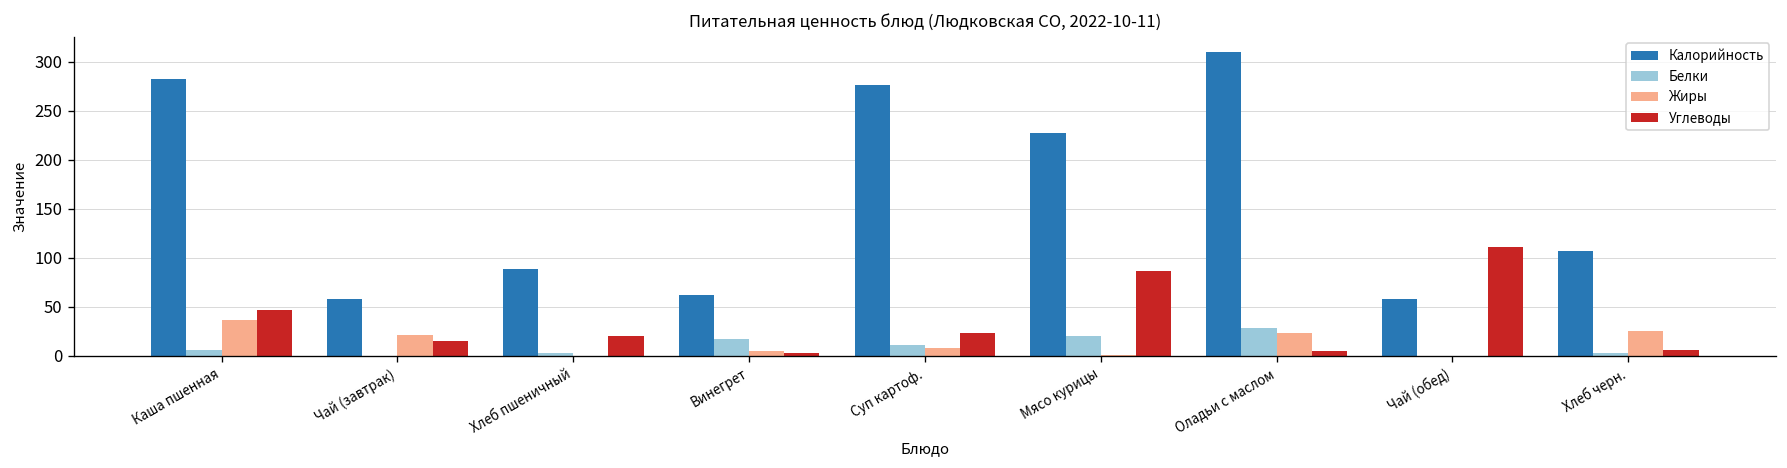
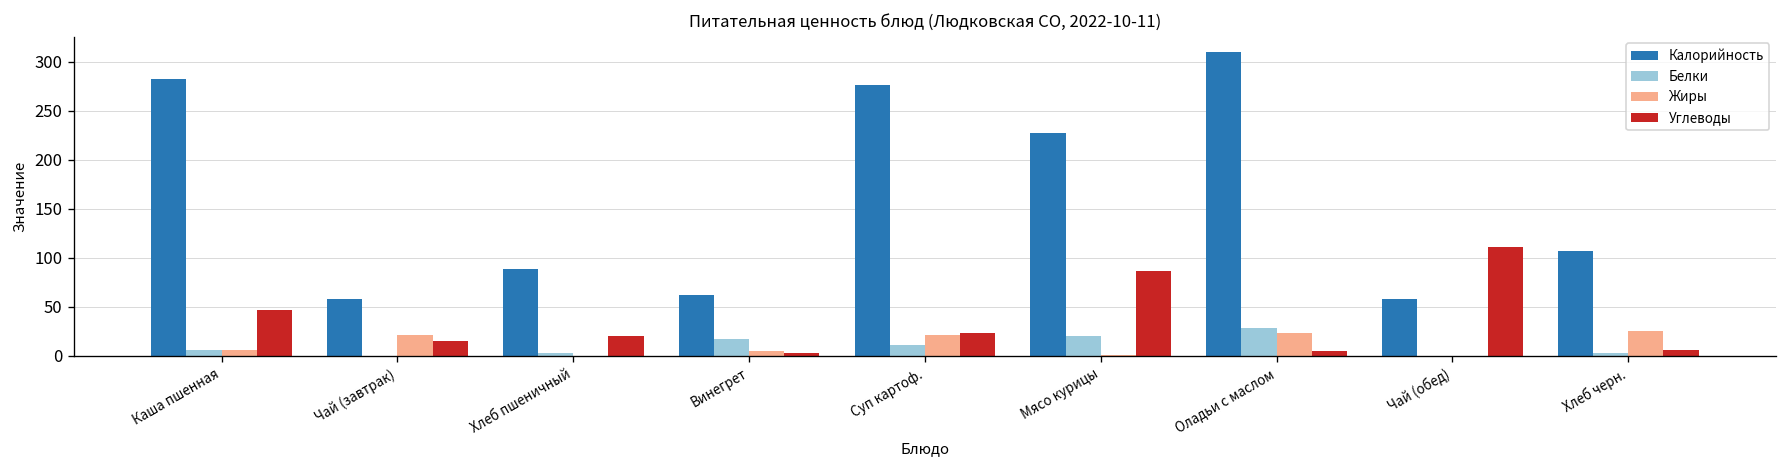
  {
    "Калорийность": {
      "Каша пшенная": 280,
      "Чай (завтрак)": 60,
      "Хлеб пшеничный": 90,
      "Винегрет": 60,
      "Суп картоф.": 280,
      "Мясо курицы": 230,
      "Оладьи с маслом": 310,
      "Чай (обед)": 60,
      "Хлеб черн.": 110
    },
    "Белки": {
      "Каша пшенная": 10,
      "Чай (завтрак)": 0,
      "Винегрет": 20,
      "Суп картоф.": 10,
      "Мясо курицы": 20,
      "Оладьи с маслом": 30,
      "Чай (обед)": 0
    },
    "Жиры": {
-     "Каша пшенная": 40,
+     "Каша пшенная": 10,
      "Чай (завтрак)": 20,
      "Хлеб пшеничный": 0,
      "Винегрет": 10,
-     "Суп картоф.": 10,
+     "Суп картоф.": 20,
      "Оладьи с маслом": 20,
      "Чай (обед)": 0,
      "Хлеб черн.": 30
    },
    "Углеводы": {
      "Каша пшенная": 50,
      "Чай (завтрак)": 20,
      "Хлеб пшеничный": 20,
      "Суп картоф.": 20,
      "Мясо курицы": 90,
      "Оладьи с маслом": 0,
      "Чай (обед)": 110,
      "Хлеб черн.": 10
    }
  }
